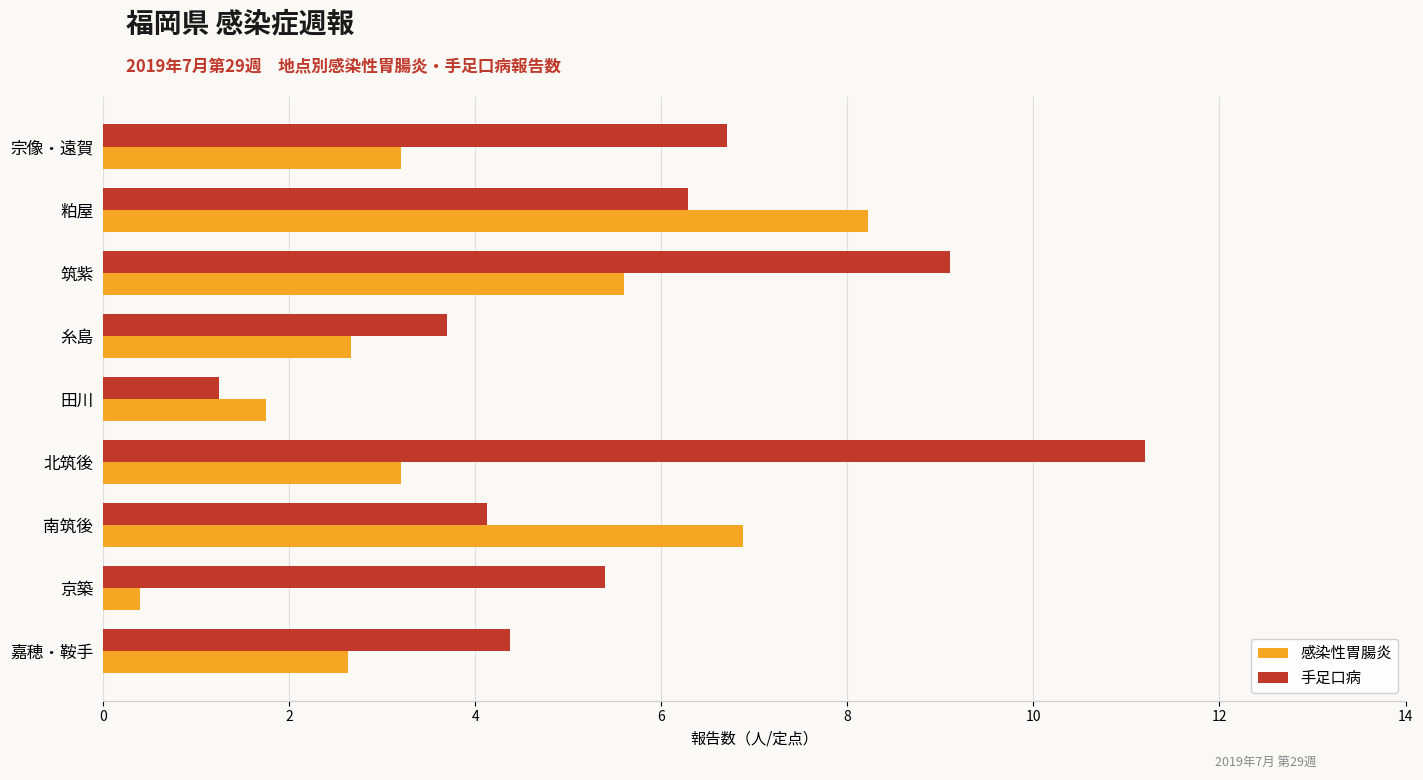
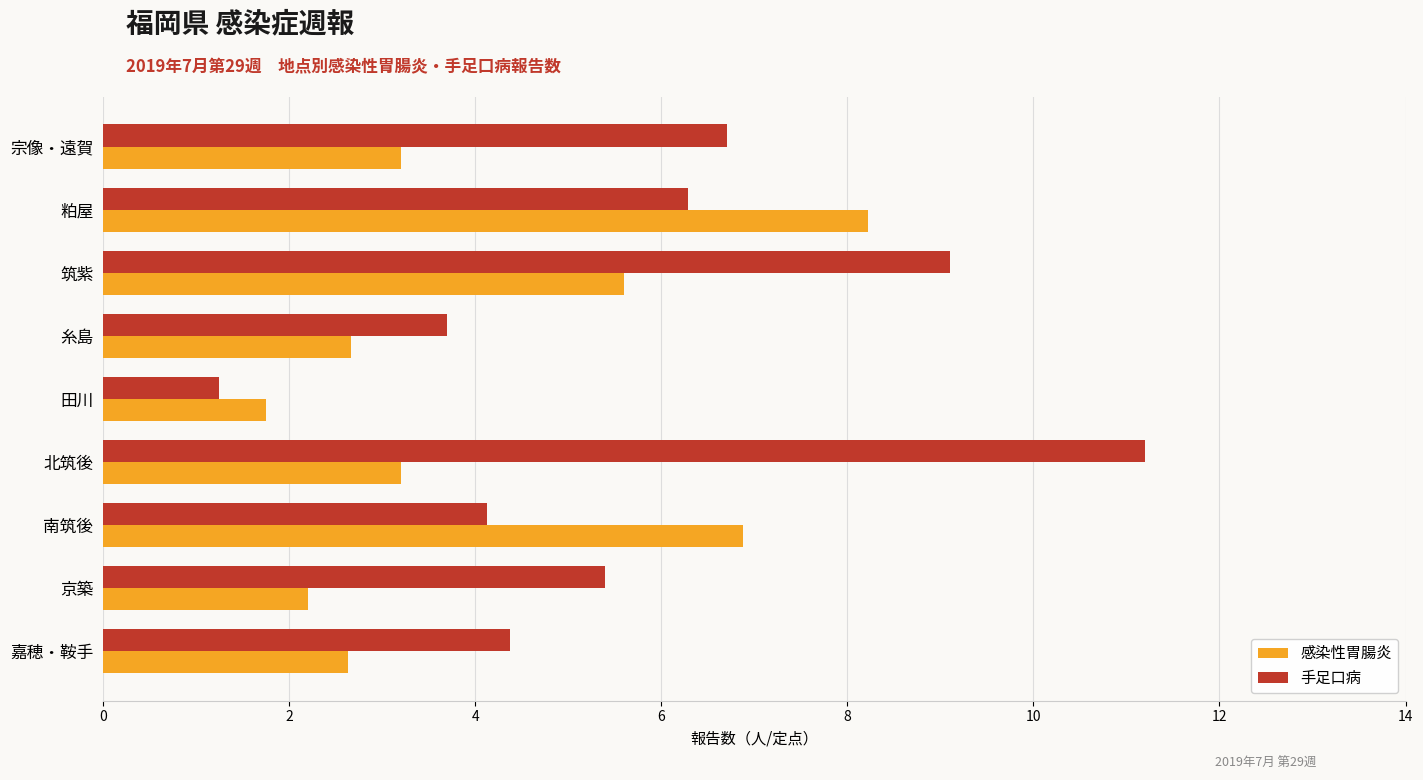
  {
    "感染性胃腸炎": {
      "宗像・遠賀": 3.2,
      "粕屋": 8.2,
      "筑紫": 5.6,
      "糸島": 2.7,
      "田川": 1.8,
      "北筑後": 3.2,
      "南筑後": 6.9,
-     "京築": 0.4,
+     "京築": 2.2,
      "嘉穂・鞍手": 2.6
    },
    "手足口病": {
      "宗像・遠賀": 6.7,
      "粕屋": 6.3,
      "筑紫": 9.1,
      "糸島": 3.7,
      "田川": 1.3,
      "北筑後": 11.2,
      "南筑後": 4.1,
      "京築": 5.4,
      "嘉穂・鞍手": 4.4
    }
  }
